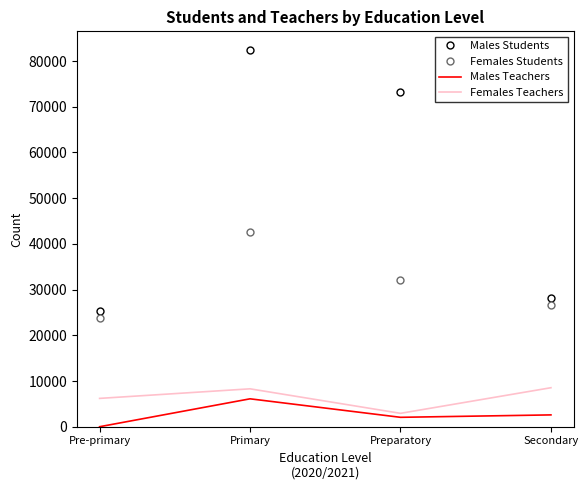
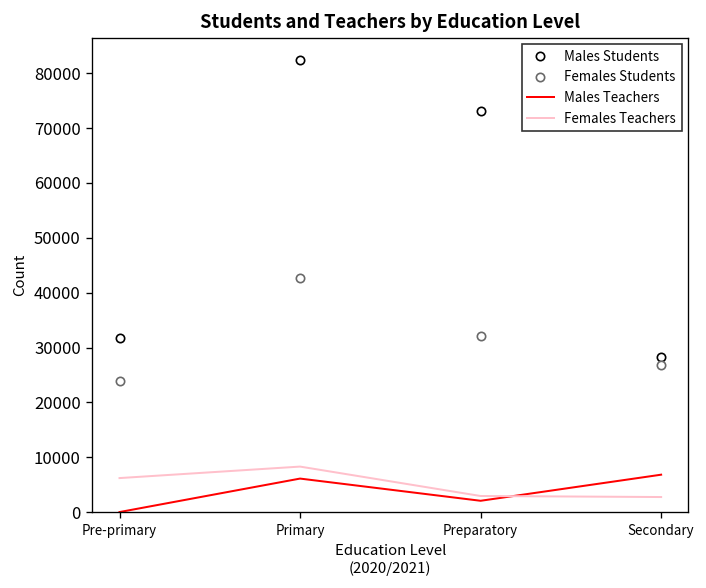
  {
    "Males Students": {
-     "Pre-primary": 25000,
+     "Pre-primary": 32000,
      "Primary": 82000,
      "Preparatory": 73000,
      "Secondary": 28000
    },
    "Females Students": {
      "Pre-primary": 24000,
      "Primary": 43000,
      "Preparatory": 32000,
      "Secondary": 27000
    },
    "Males Teachers": {
      "Pre-primary": 0,
      "Primary": 6000,
      "Preparatory": 2000,
-     "Secondary": 3000
+     "Secondary": 7000
    },
    "Females Teachers": {
      "Pre-primary": 6000,
      "Primary": 8000,
      "Preparatory": 3000,
-     "Secondary": 9000
+     "Secondary": 3000
    }
  }
